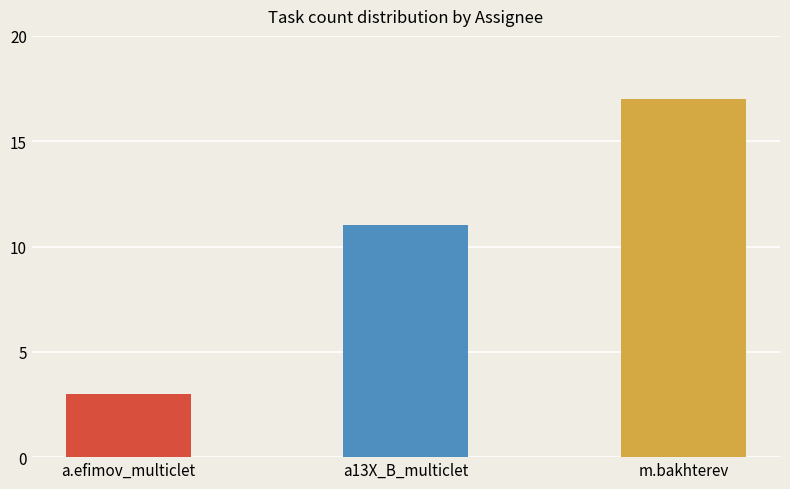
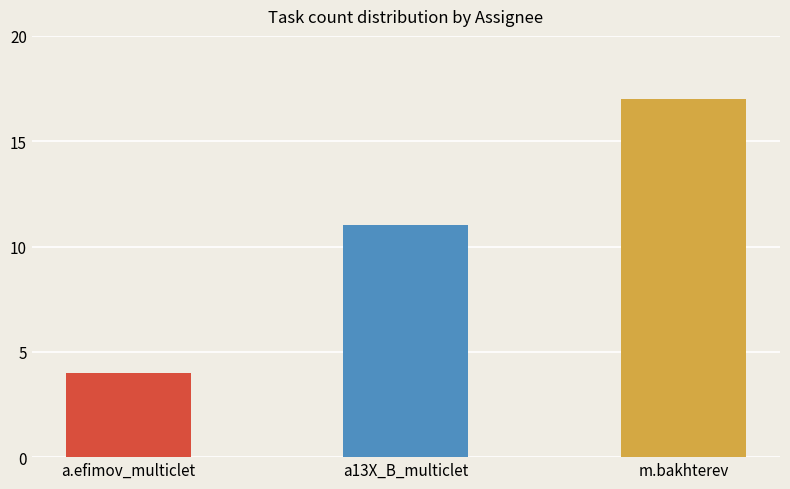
  {
-   "a.efimov_multiclet": 3,
+   "a.efimov_multiclet": 4,
    "a13X_B_multiclet": 11,
    "m.bakhterev": 17
  }
